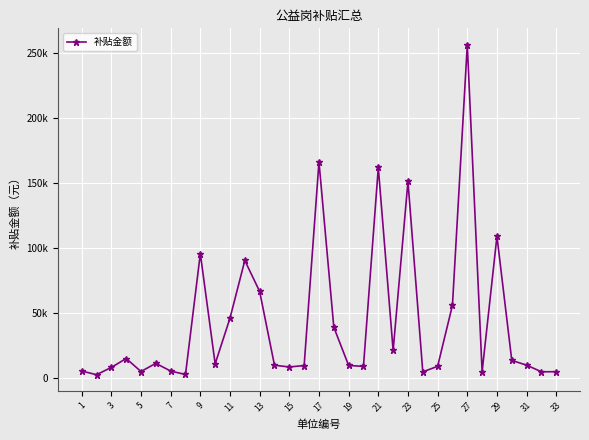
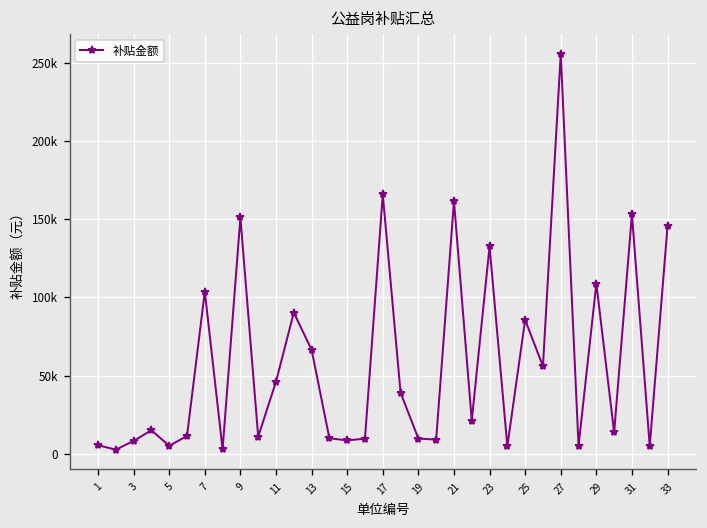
  {
    "1": 5000,
    "3": 8000,
    "5": 5000,
-   "7": 5000,
-   "9": 96000,
+   "7": 104000,
+   "9": 151000,
    "11": 46000,
    "13": 67000,
    "15": 8000,
    "17": 166000,
    "19": 10000,
    "21": 162000,
-   "23": 151000,
-   "25": 9000,
+   "23": 133000,
+   "25": 86000,
    "27": 256000,
    "29": 109000,
-   "31": 10000,
-   "33": 5000
+   "31": 153000,
+   "33": 146000
  }
